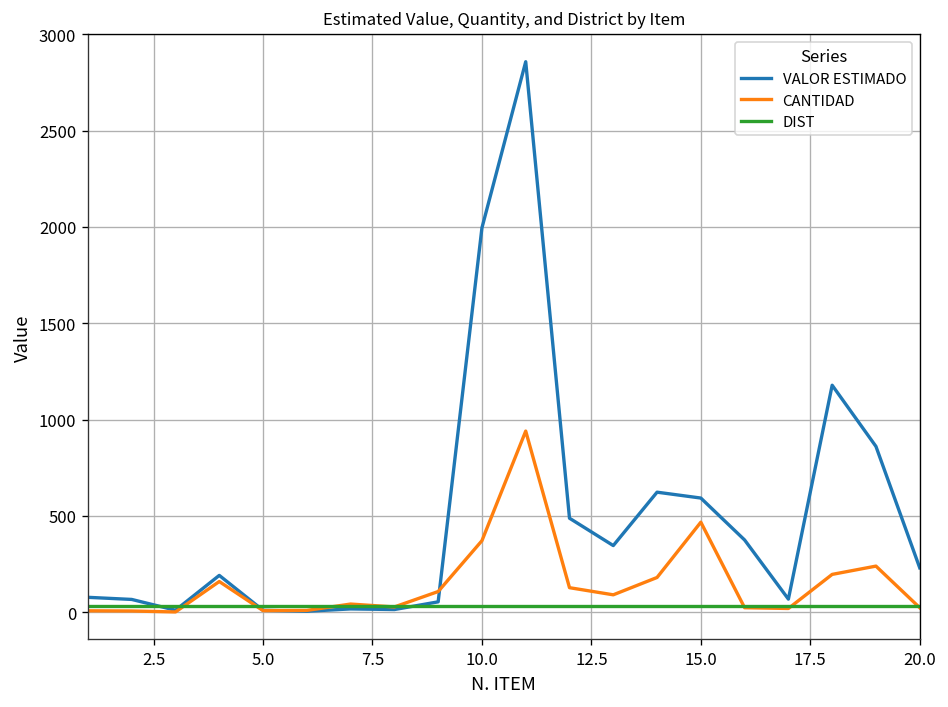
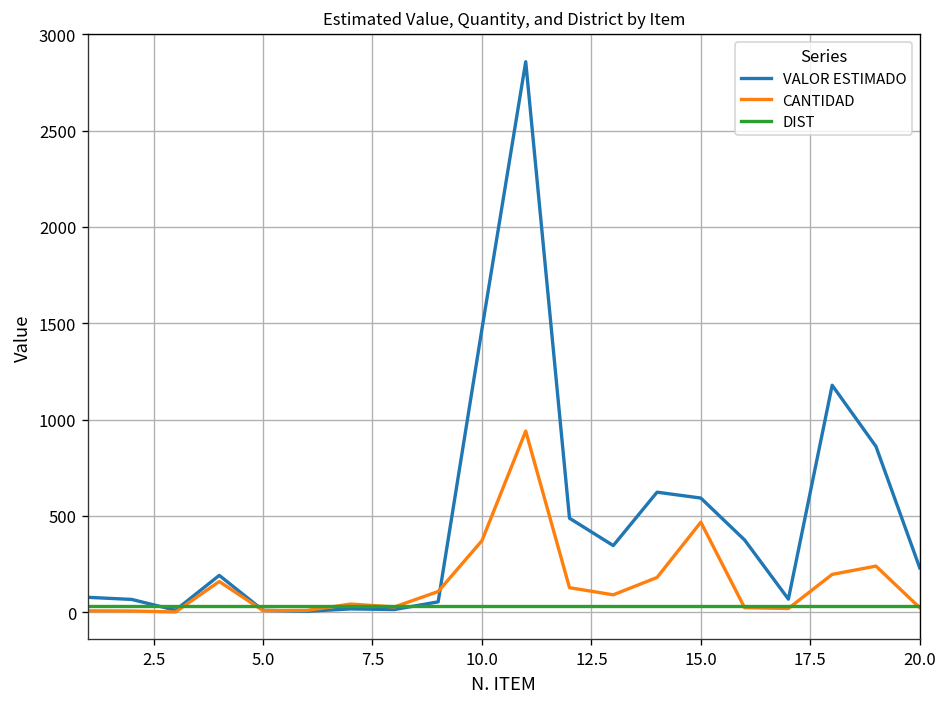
  {
    "VALOR ESTIMADO": {
-     "10.0": 2000,
+     "10.0": 1470,
      "15.0": 590,
      "20.0": 230
    },
    "CANTIDAD": {
      "10.0": 370,
      "15.0": 470
    },
    "DIST": {
      "5.0": 30,
      "10.0": 30,
      "15.0": 30
    }
  }
